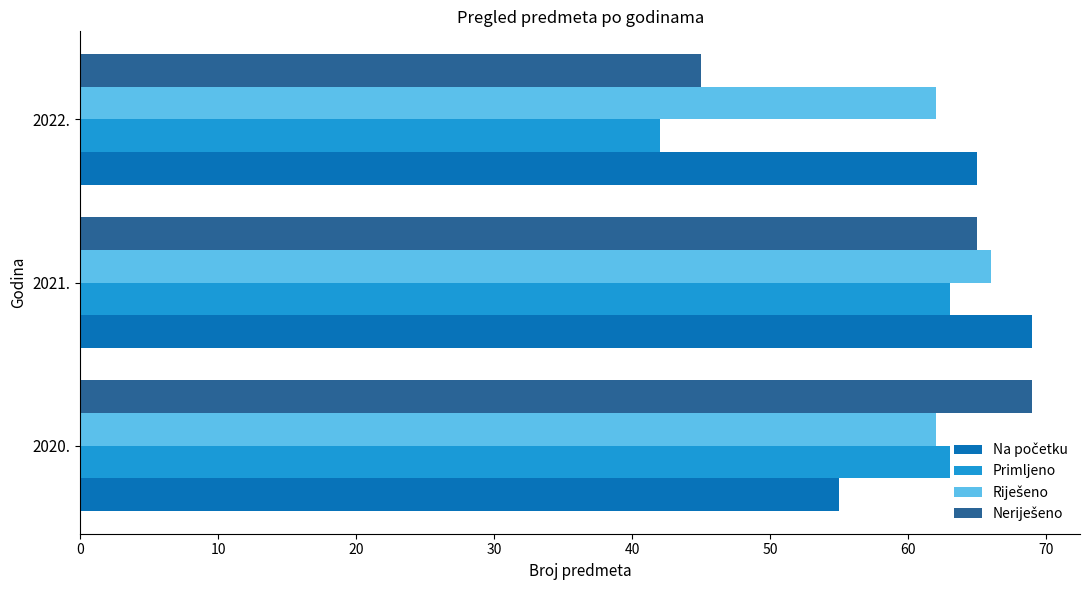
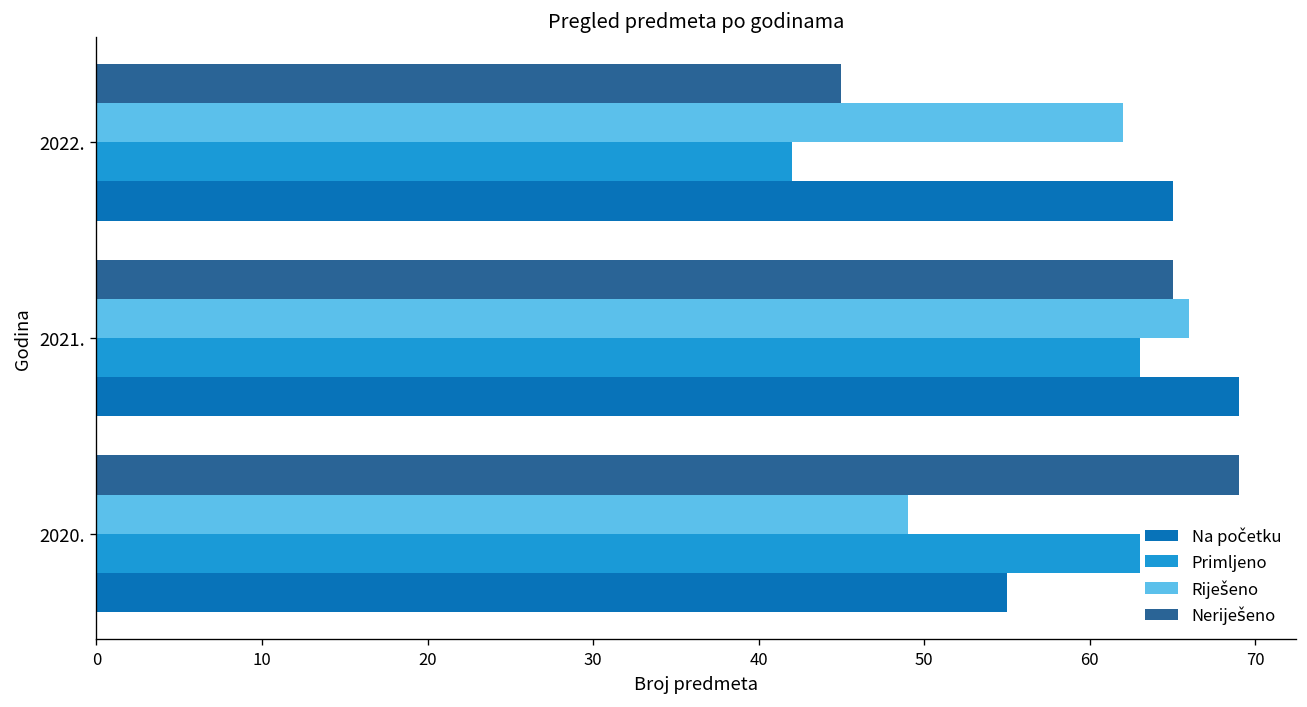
  {
    "Riješeno": {
      "2022.": 62,
      "2021.": 66,
-     "2020.": 62
+     "2020.": 49
    }
  }
